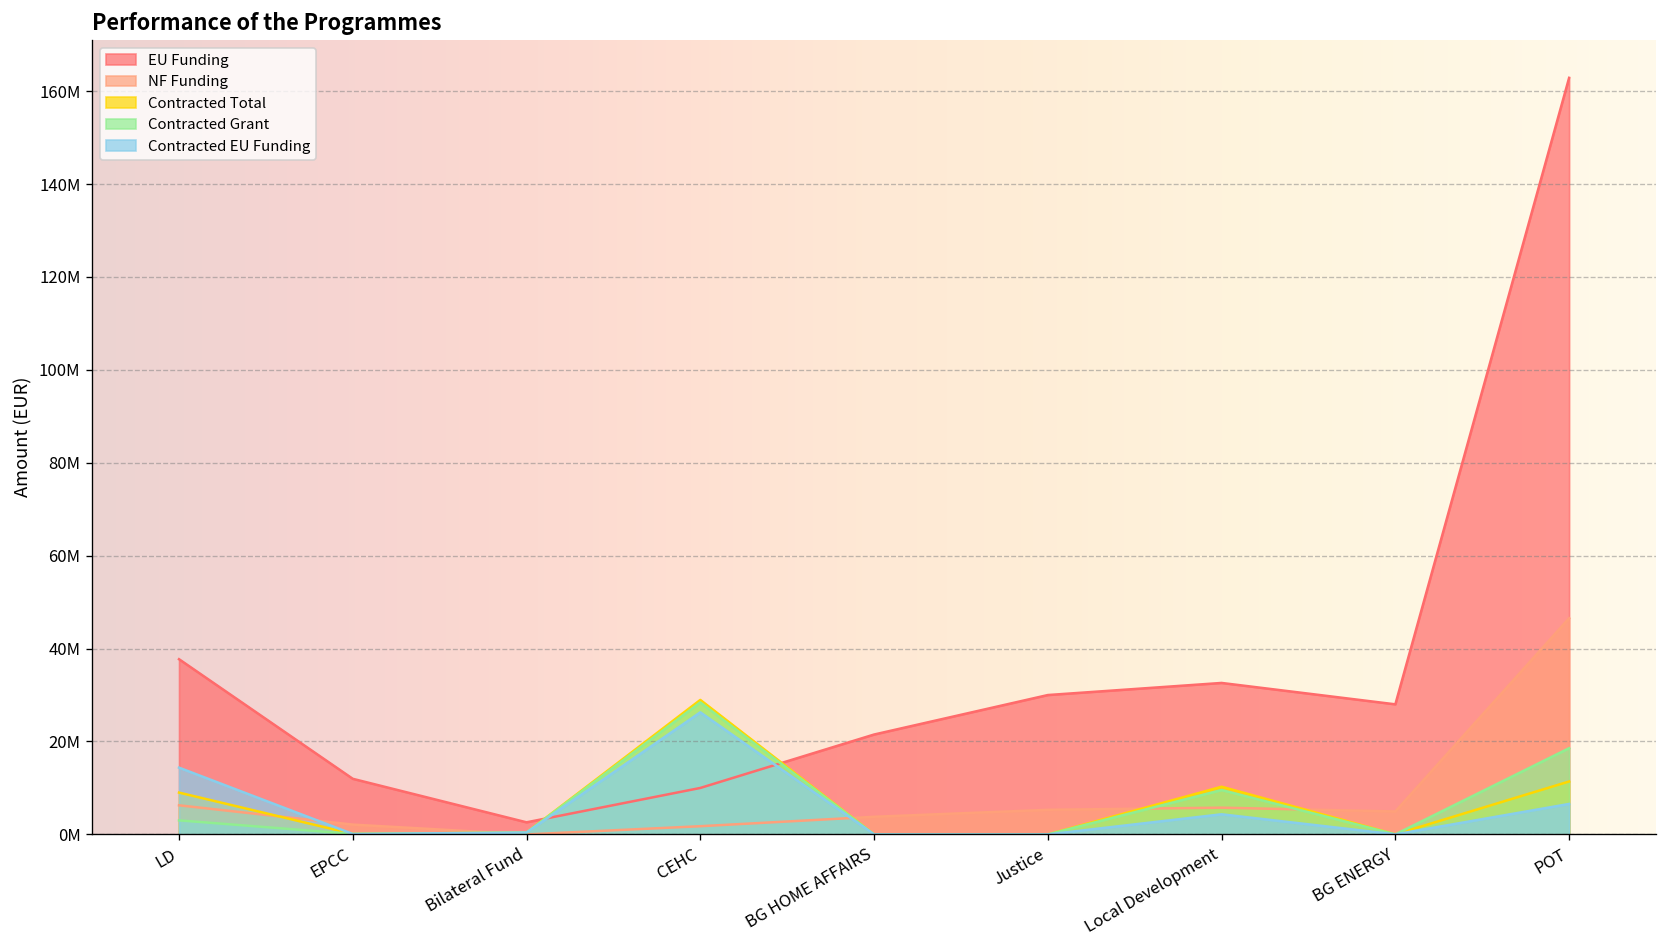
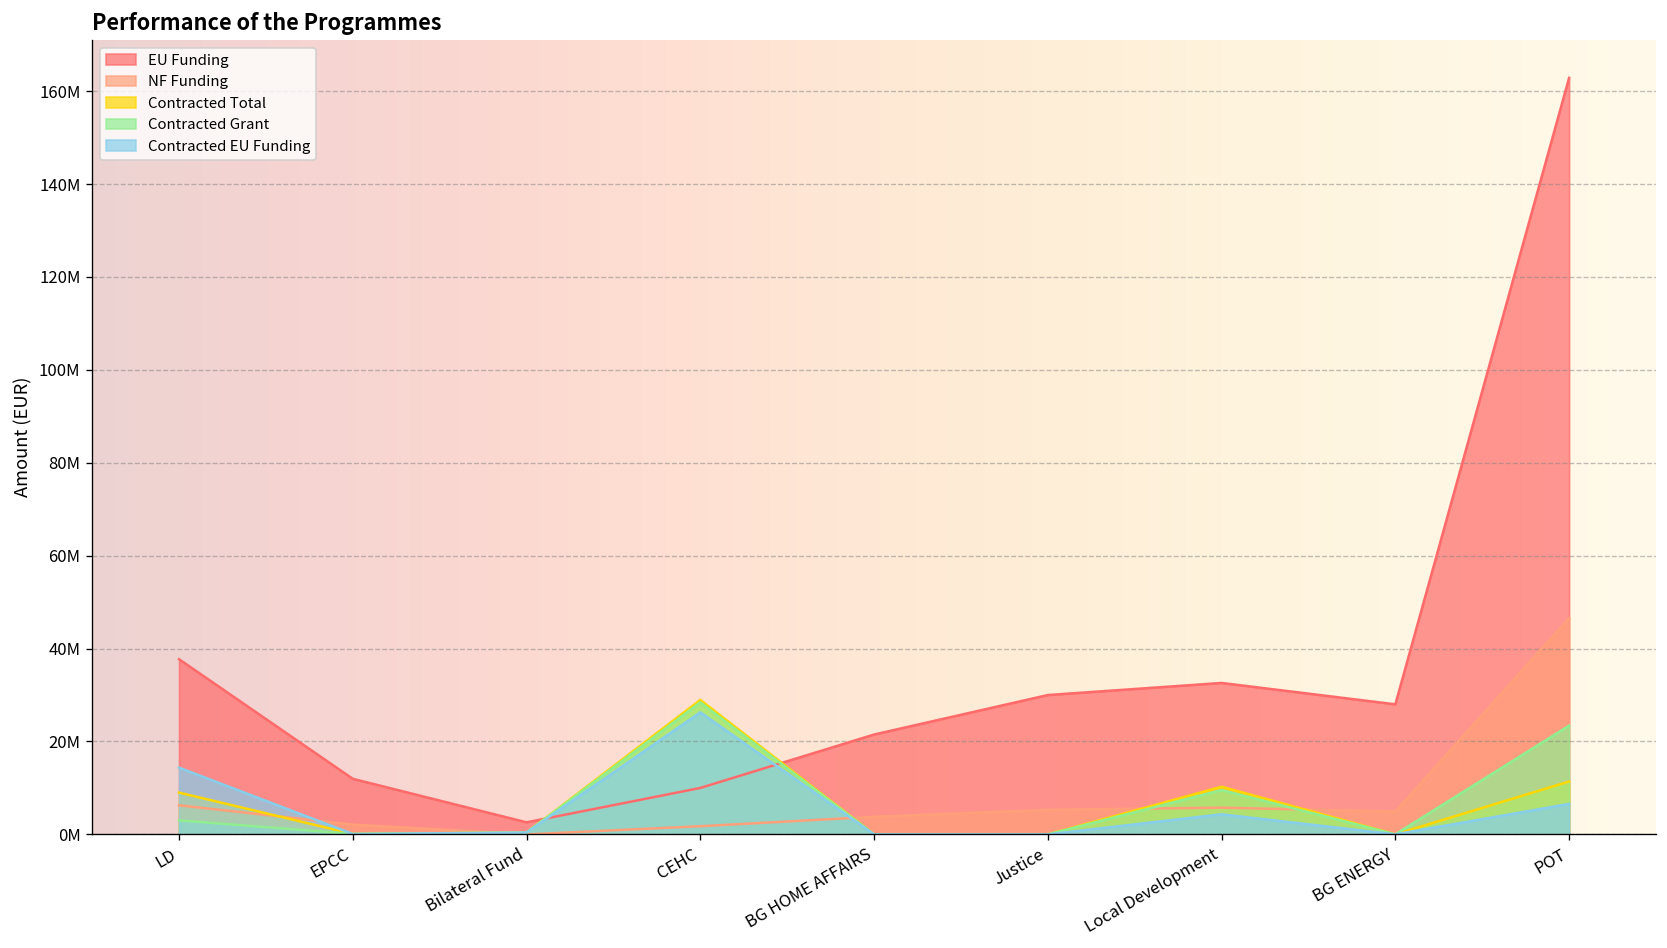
  {
    "Contracted Total": {
      "LD": 9000000,
      "Local Development": 10000000,
      "POT": 11000000
    },
    "Contracted Grant": {
      "LD": 3000000,
      "Local Development": 10000000,
-     "POT": 19000000
+     "POT": 23000000
    },
    "Contracted EU Funding": {
      "LD": 14000000,
      "CEHC": 26000000,
      "Local Development": 4000000,
      "POT": 7000000
    }
  }
